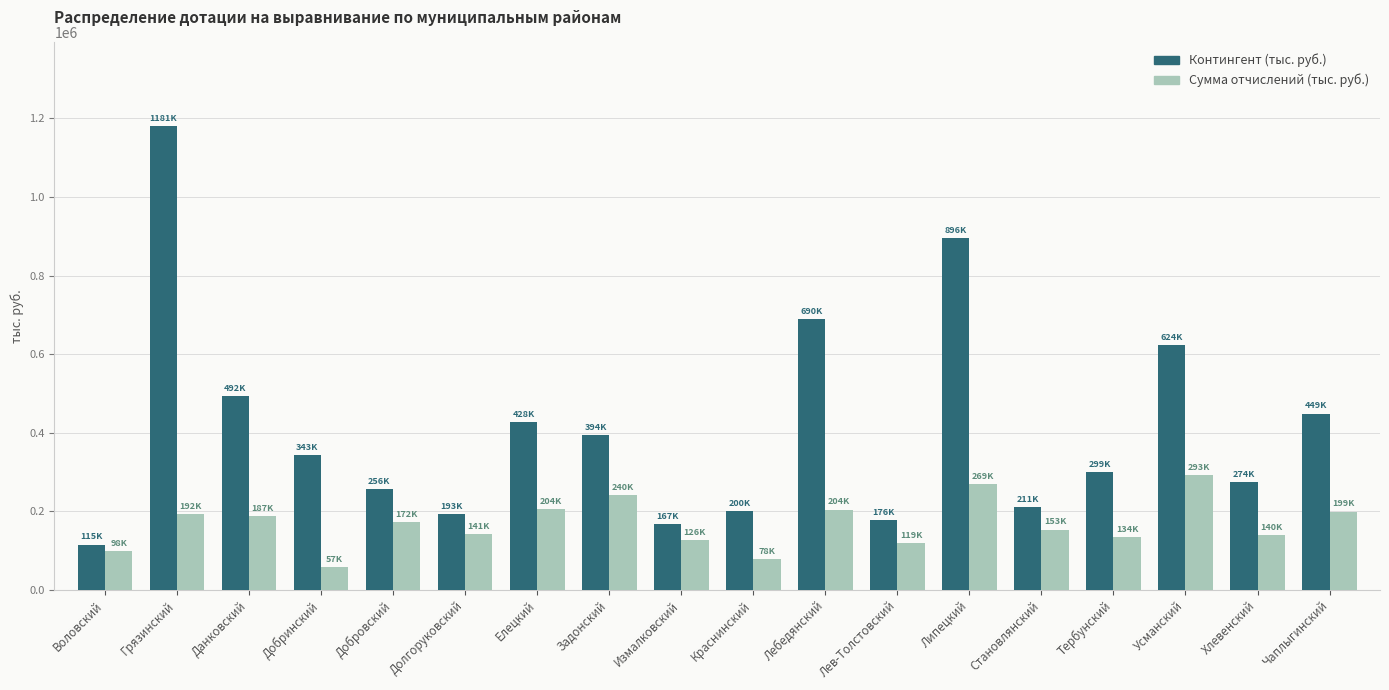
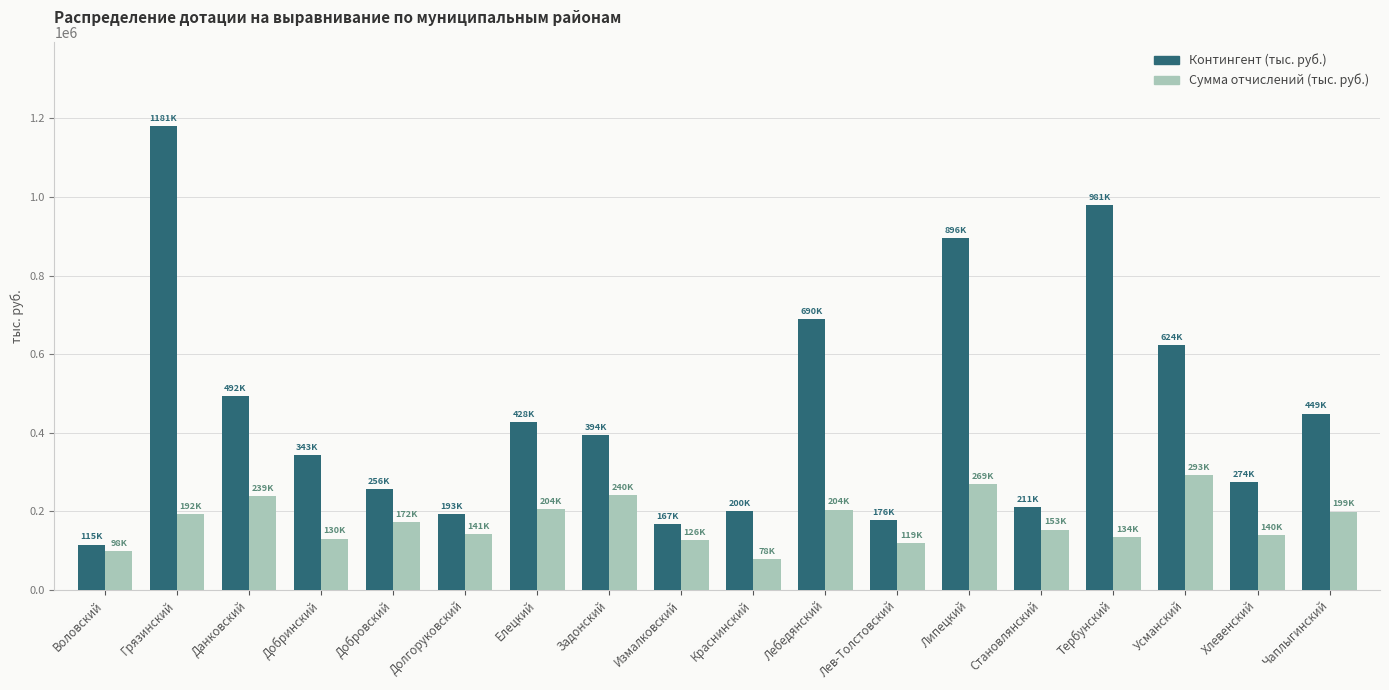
  {
    "Контингент (тыс. руб.)": {
      "Воловский": "115K",
      "Грязинский": "1181K",
      "Данковский": "492K",
      "Добринский": "343K",
      "Добровский": "256K",
      "Долгоруковский": "193K",
      "Елецкий": "428K",
      "Задонский": "394K",
      "Измалковский": "167K",
      "Краснинский": "200K",
      "Лебедянский": "690K",
      "Лев-Толстовский": "176K",
      "Липецкий": "896K",
      "Становлянский": "211K",
-     "Тербунский": "299K",
+     "Тербунский": "981K",
      "Усманский": "624K",
      "Хлевенский": "274K",
      "Чаплыгинский": "449K"
    },
    "Сумма отчислений (тыс. руб.)": {
      "Воловский": "98K",
      "Грязинский": "192K",
-     "Данковский": "187K",
-     "Добринский": "57K",
+     "Данковский": "239K",
+     "Добринский": "130K",
      "Добровский": "172K",
      "Долгоруковский": "141K",
      "Елецкий": "204K",
      "Задонский": "240K",
      "Измалковский": "126K",
      "Краснинский": "78K",
      "Лебедянский": "204K",
      "Лев-Толстовский": "119K",
      "Липецкий": "269K",
      "Становлянский": "153K",
      "Тербунский": "134K",
      "Усманский": "293K",
      "Хлевенский": "140K",
      "Чаплыгинский": "199K"
    }
  }
